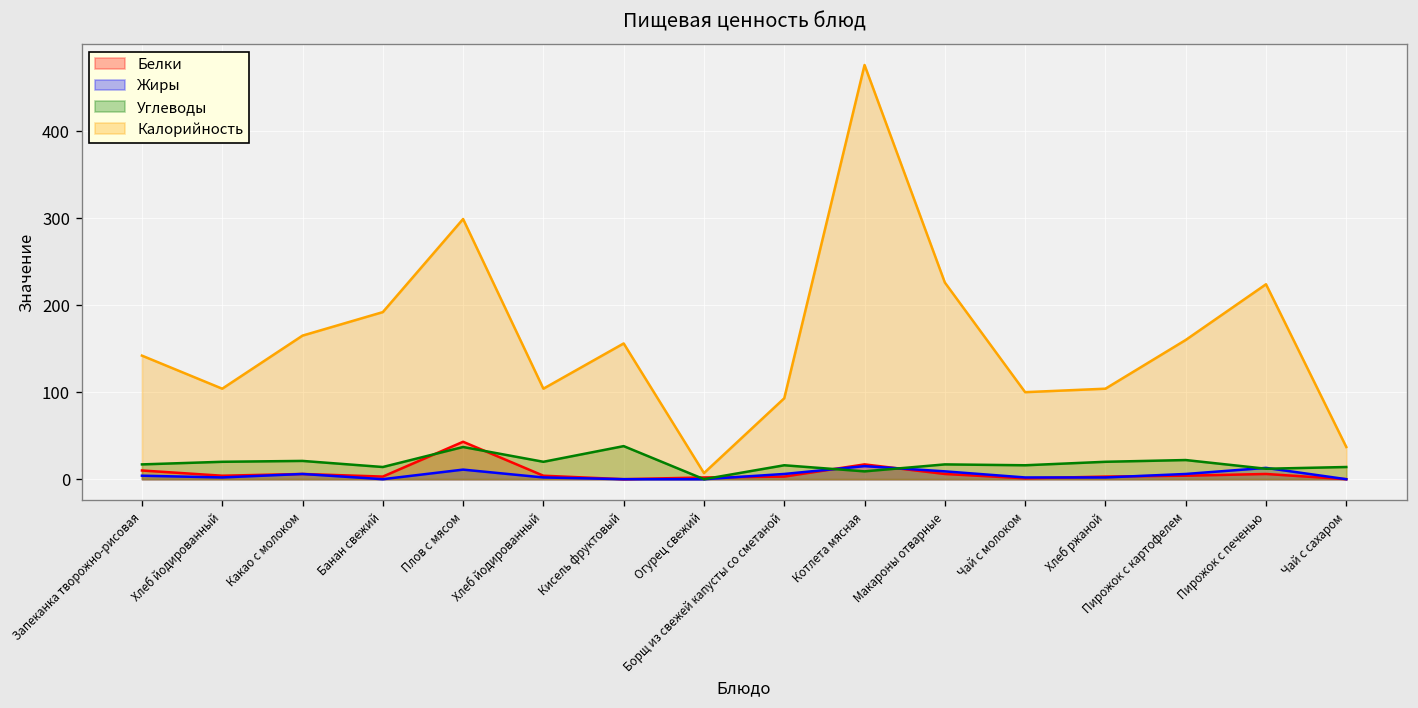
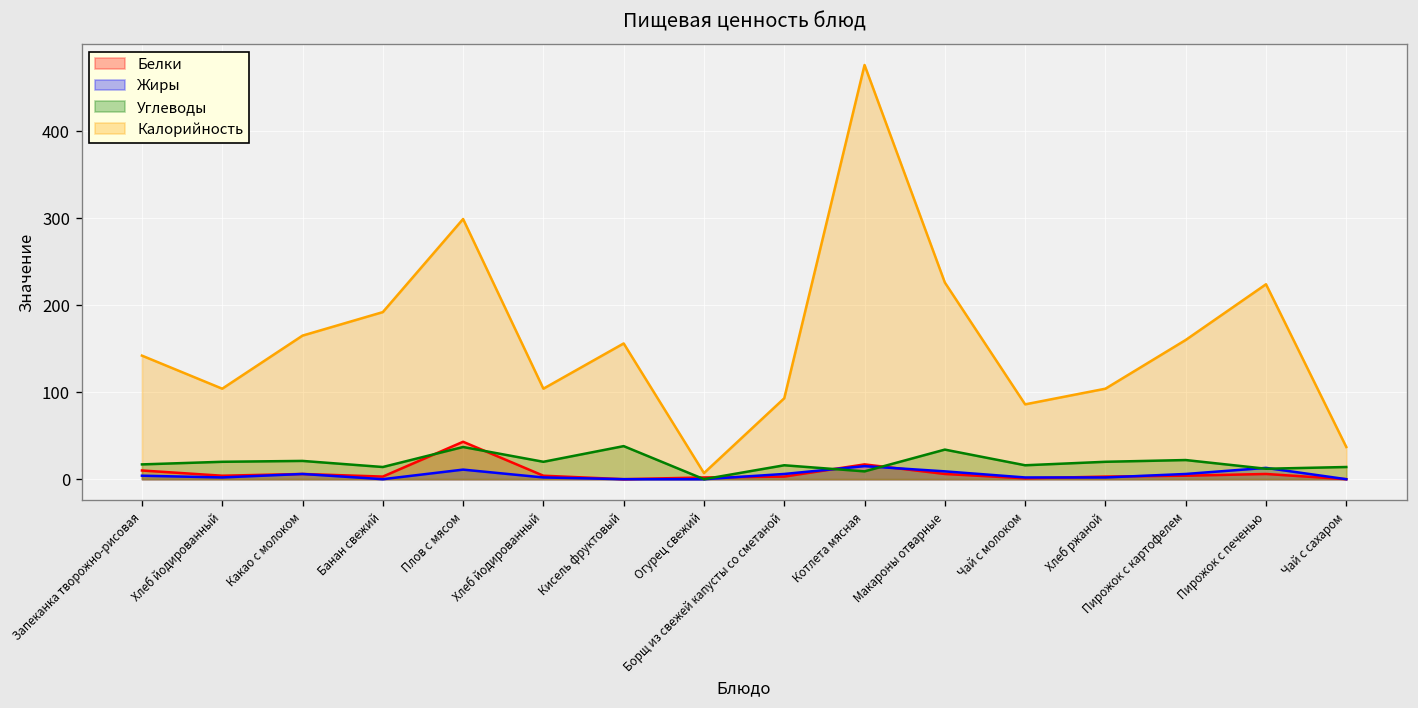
  {
    "Белки": {
      "Запеканка творожно-рисовая": 10,
      "Плов с мясом": 40,
      "Пирожок с печенью": 10
    },
    "Жиры": {
      "Запеканка творожно-рисовая": 0,
      "Плов с мясом": 10
    },
    "Углеводы": {
      "Запеканка творожно-рисовая": 20,
      "Какао с молоком": 20,
      "Банан свежий": 10,
      "Плов с мясом": 40,
      "Кисель фруктовый": 40,
      "Борщ из свежей капусты со сметаной": 20,
      "Котлета мясная": 10,
-     "Макароны отварные": 20,
+     "Макароны отварные": 30,
      "Чай с молоком": 20,
      "Хлеб ржаной": 20,
      "Пирожок с картофелем": 20,
      "Чай с сахаром": 10
    },
    "Калорийность": {
      "Запеканка творожно-рисовая": 140,
      "Какао с молоком": 170,
      "Банан свежий": 190,
      "Плов с мясом": 300,
      "Кисель фруктовый": 160,
      "Огурец свежий": 10,
      "Борщ из свежей капусты со сметаной": 90,
      "Котлета мясная": 480,
      "Макароны отварные": 230,
-     "Чай с молоком": 100,
+     "Чай с молоком": 90,
      "Хлеб ржаной": 100,
      "Пирожок с картофелем": 160,
      "Пирожок с печенью": 220,
      "Чай с сахаром": 40
    }
  }
